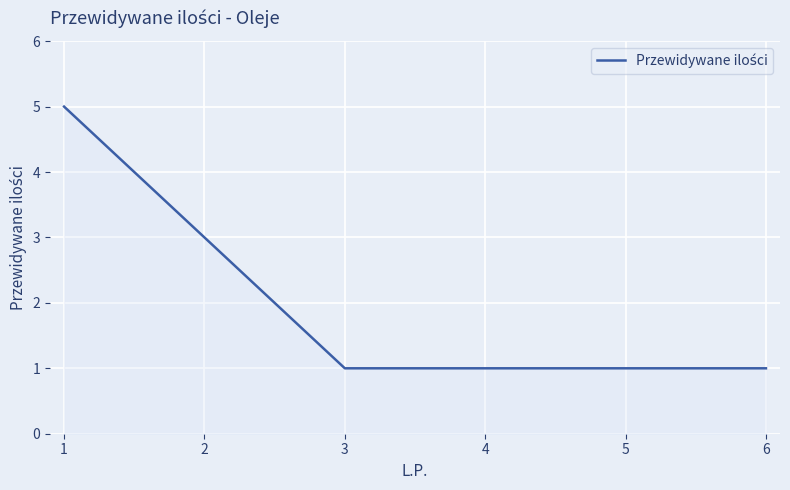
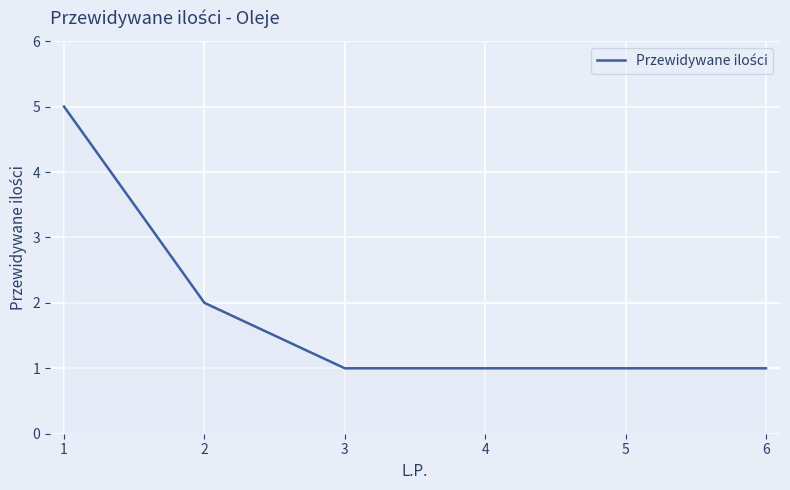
  {
    "1": 5,
-   "2": 3,
+   "2": 2,
    "3": 1,
    "4": 1,
    "5": 1,
    "6": 1
  }
